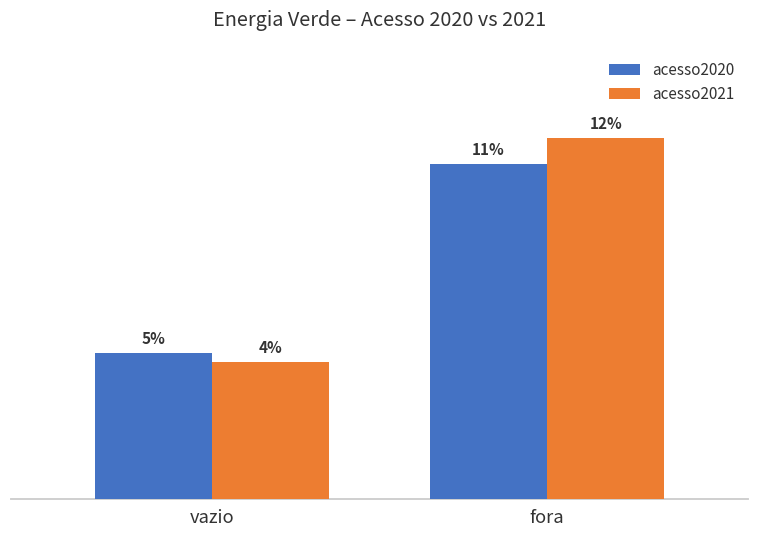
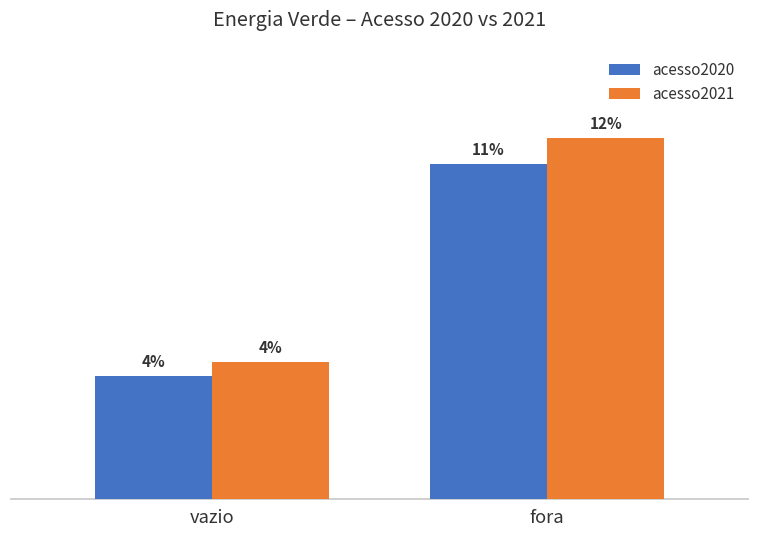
  {
    "acesso2020": {
-     "vazio": "5%",
+     "vazio": "4%",
      "fora": "11%"
    },
    "acesso2021": {
      "vazio": "4%",
      "fora": "12%"
    }
  }
